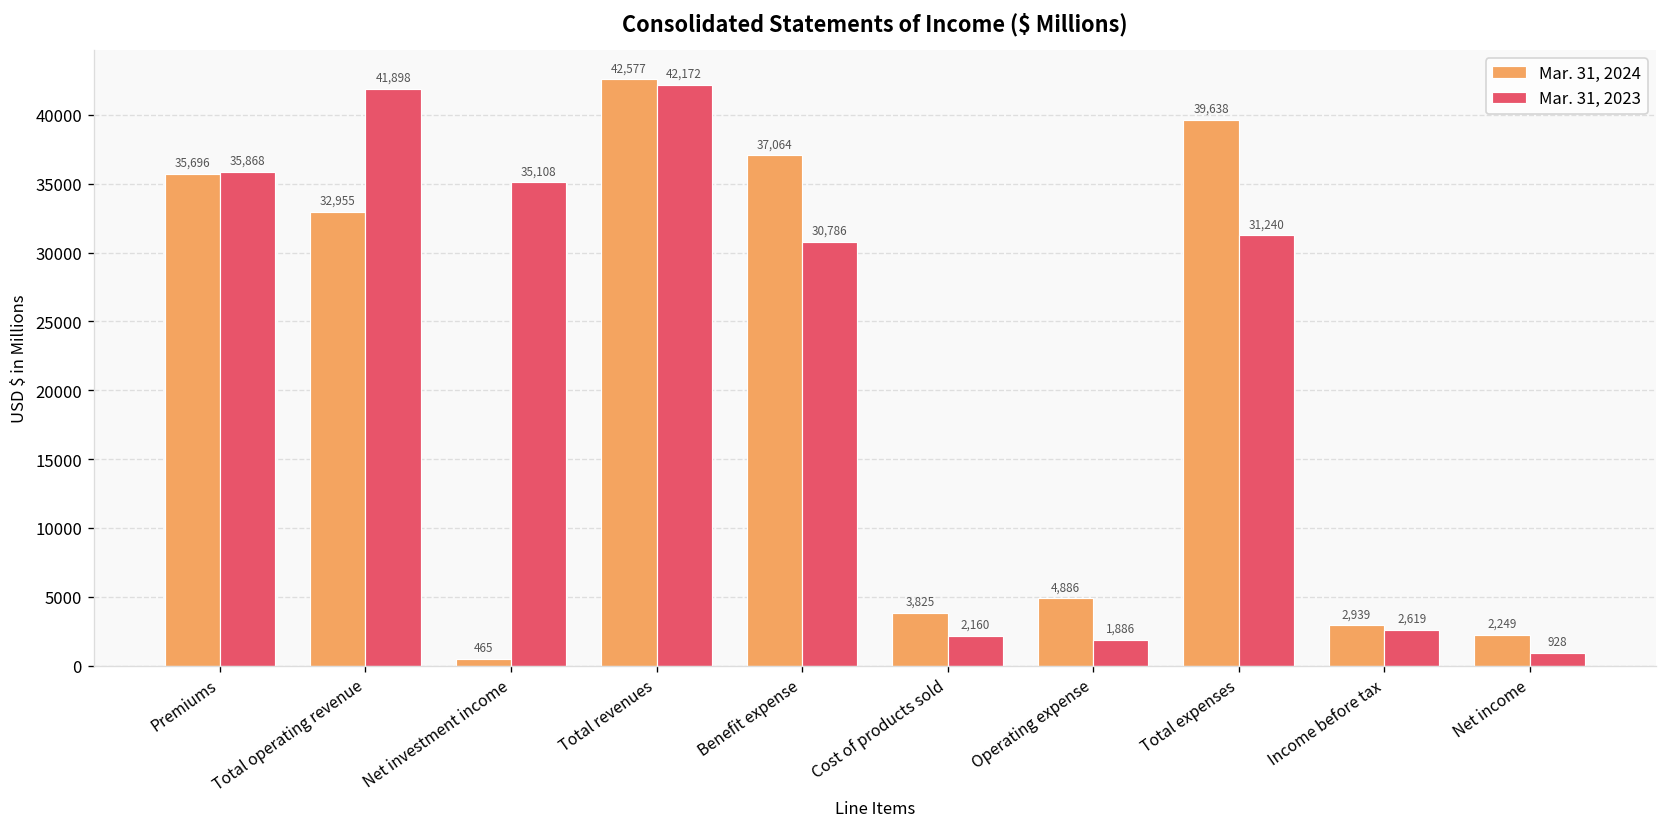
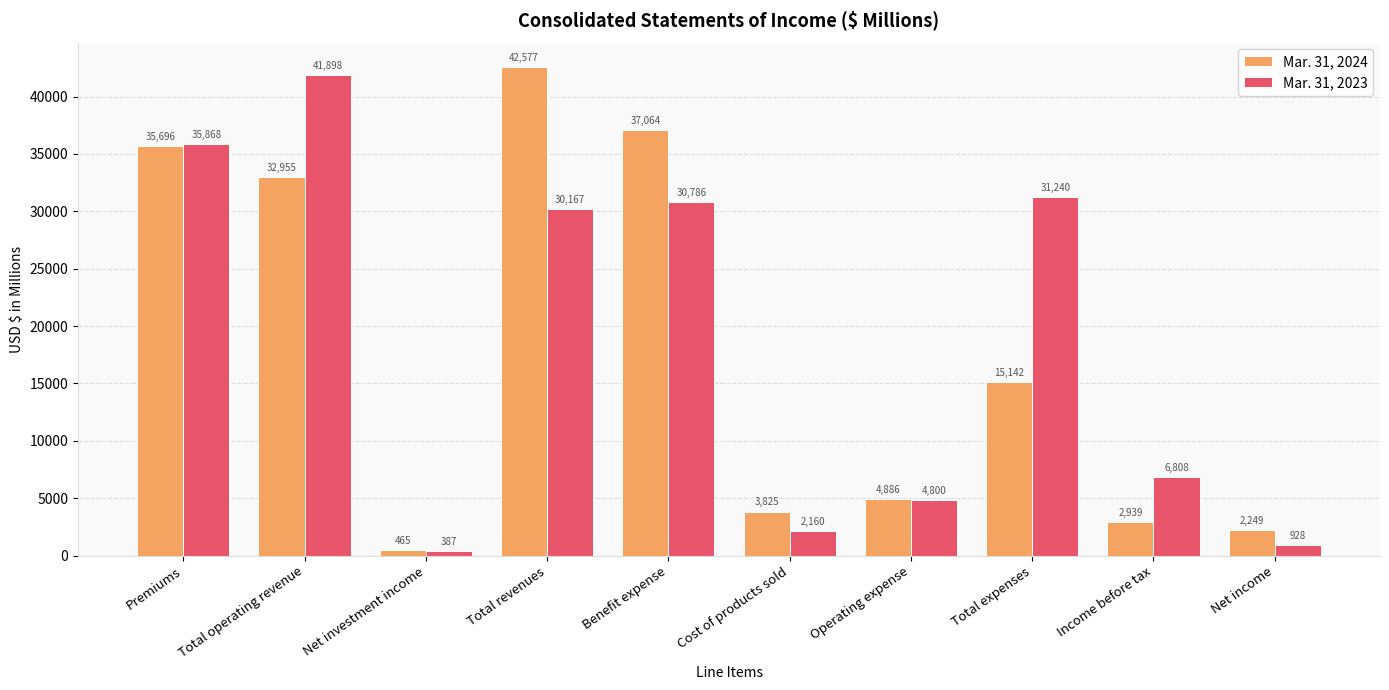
  {
    "Mar. 31, 2024": {
      "Premiums": "35,696",
      "Total operating revenue": "32,955",
      "Net investment income": "465",
      "Total revenues": "42,577",
      "Benefit expense": "37,064",
      "Cost of products sold": "3,825",
      "Operating expense": "4,886",
-     "Total expenses": "39,638",
+     "Total expenses": "15,142",
      "Income before tax": "2,939",
      "Net income": "2,249"
    },
    "Mar. 31, 2023": {
      "Premiums": "35,868",
      "Total operating revenue": "41,898",
-     "Net investment income": "35,108",
-     "Total revenues": "42,172",
+     "Net investment income": "387",
+     "Total revenues": "30,167",
      "Benefit expense": "30,786",
      "Cost of products sold": "2,160",
-     "Operating expense": "1,886",
+     "Operating expense": "4,800",
      "Total expenses": "31,240",
-     "Income before tax": "2,619",
+     "Income before tax": "6,808",
      "Net income": "928"
    }
  }
